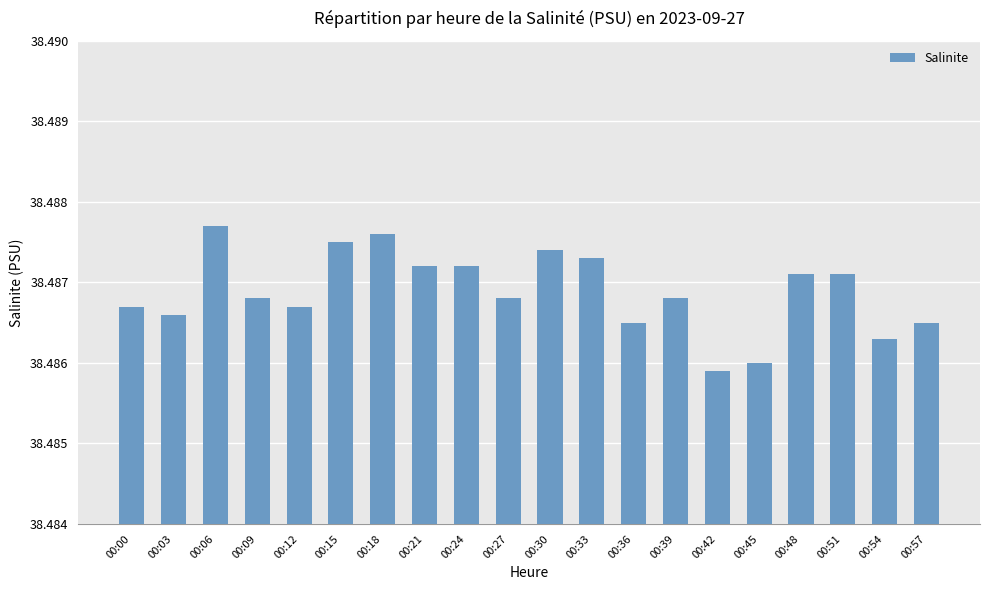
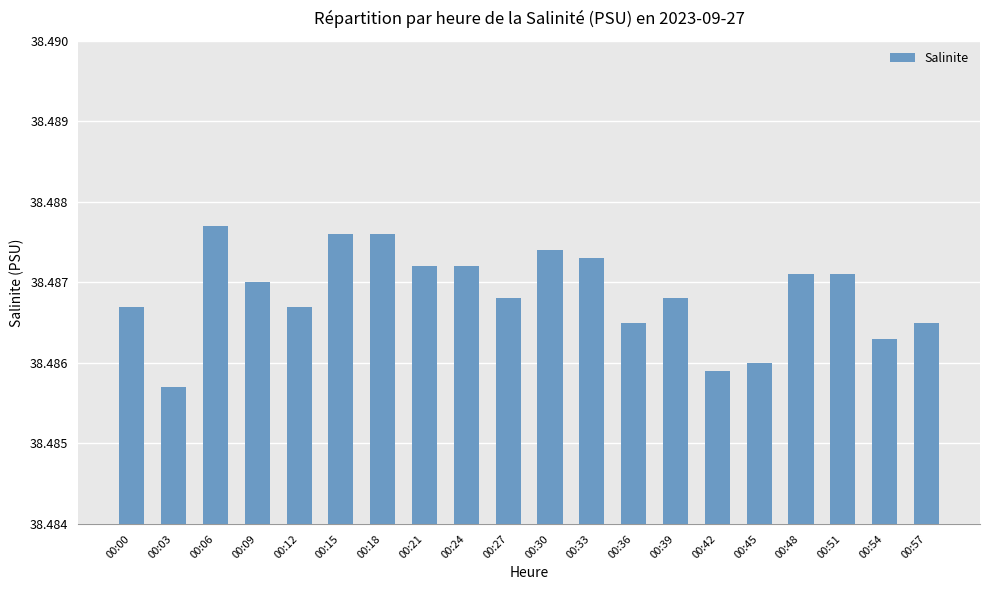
  {
    "00:00": 38.4867,
-   "00:03": 38.4866,
+   "00:03": 38.4857,
    "00:06": 38.4877,
-   "00:09": 38.4868,
+   "00:09": 38.4870,
    "00:12": 38.4867,
-   "00:15": 38.4875,
+   "00:15": 38.4876,
    "00:18": 38.4876,
    "00:21": 38.4872,
    "00:24": 38.4872,
    "00:27": 38.4868,
    "00:30": 38.4874,
    "00:33": 38.4873,
    "00:36": 38.4865,
    "00:39": 38.4868,
    "00:42": 38.4859,
    "00:45": 38.4860,
    "00:48": 38.4871,
    "00:51": 38.4871,
    "00:54": 38.4863,
    "00:57": 38.4865
  }
